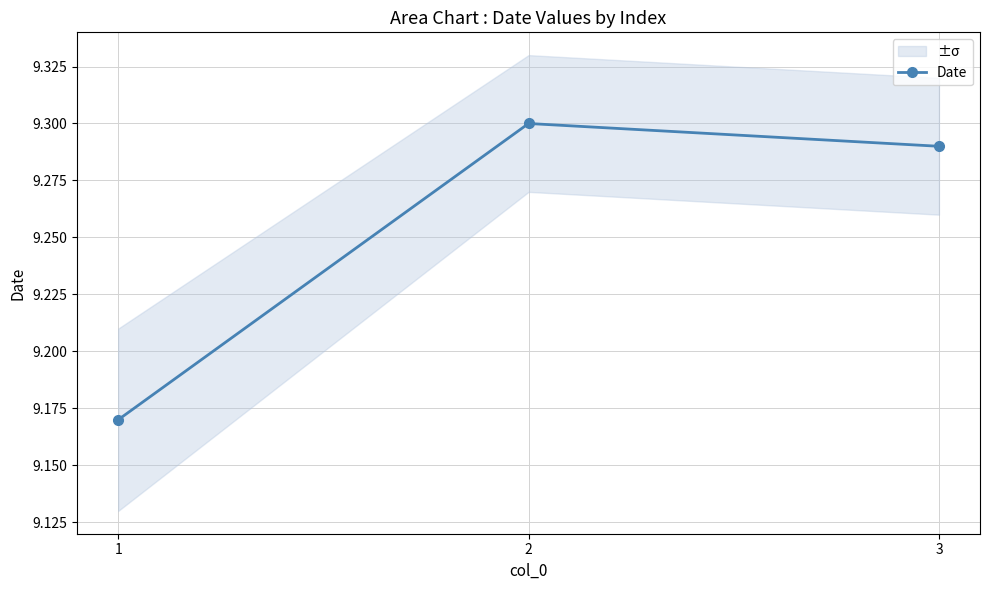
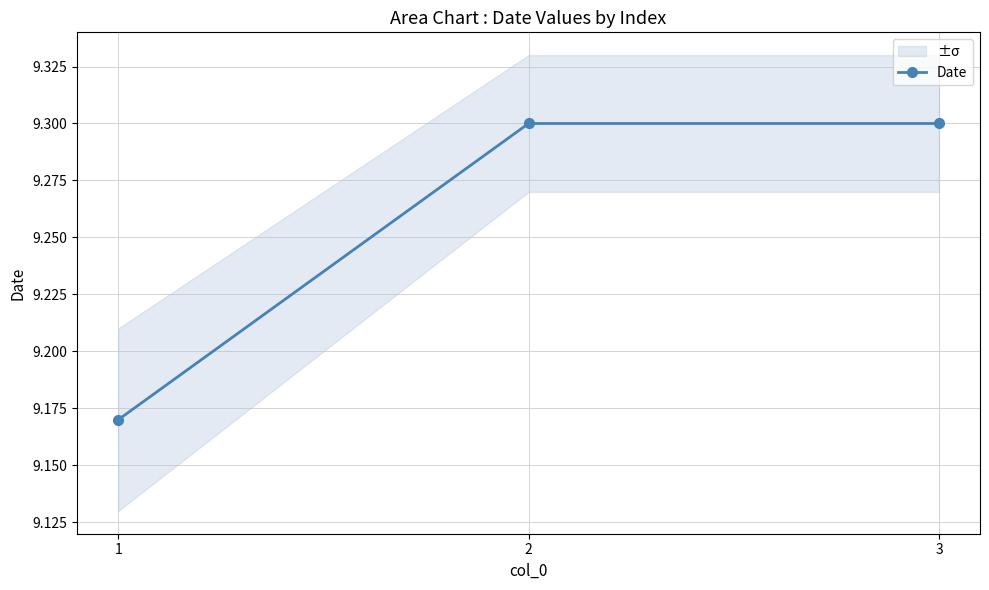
  {
    "Date": {
      "1": 9.17,
      "2": 9.30,
-     "3": 9.29
+     "3": 9.30
    }
  }
